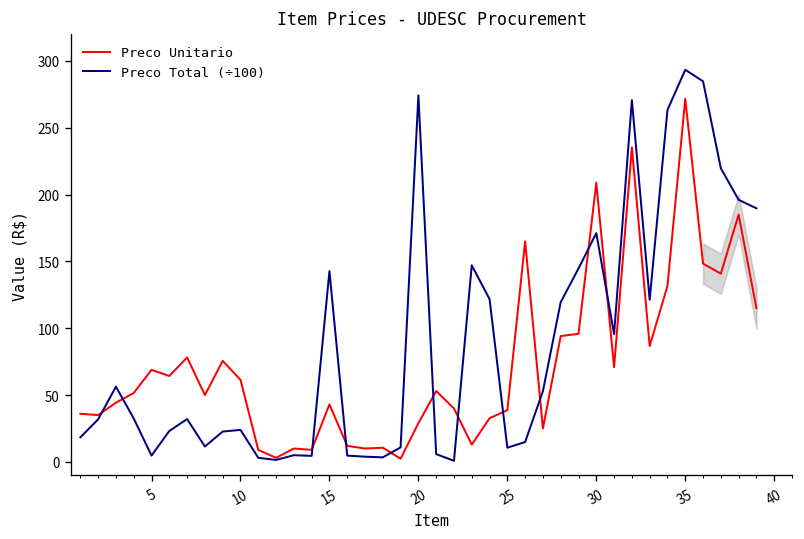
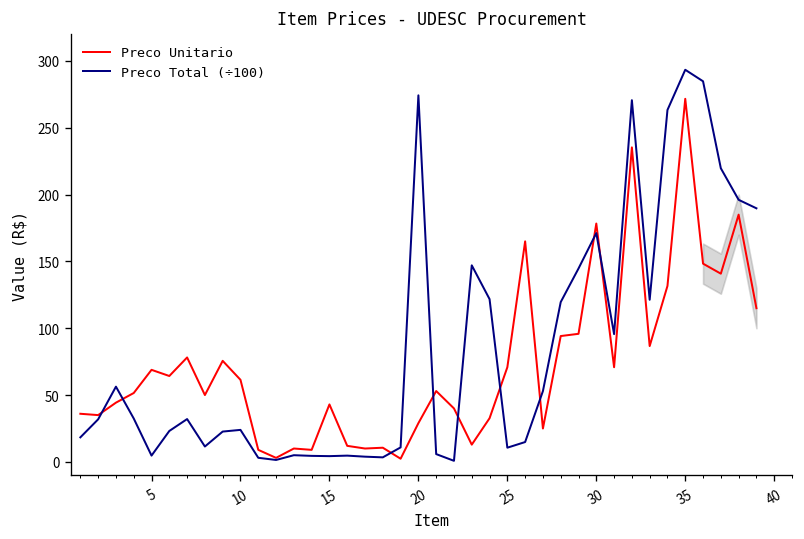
  {
    "Preco Unitario": {
      "5": 69,
      "10": 61,
      "15": 43,
      "20": 29,
-     "25": 39,
-     "30": 209,
+     "25": 71,
+     "30": 178,
      "35": 272
    },
    "Preco Total (÷100)": {
      "5": 5,
      "10": 24,
-     "15": 143,
+     "15": 4,
      "20": 274,
      "25": 11,
      "30": 171,
      "35": 293
    }
  }
